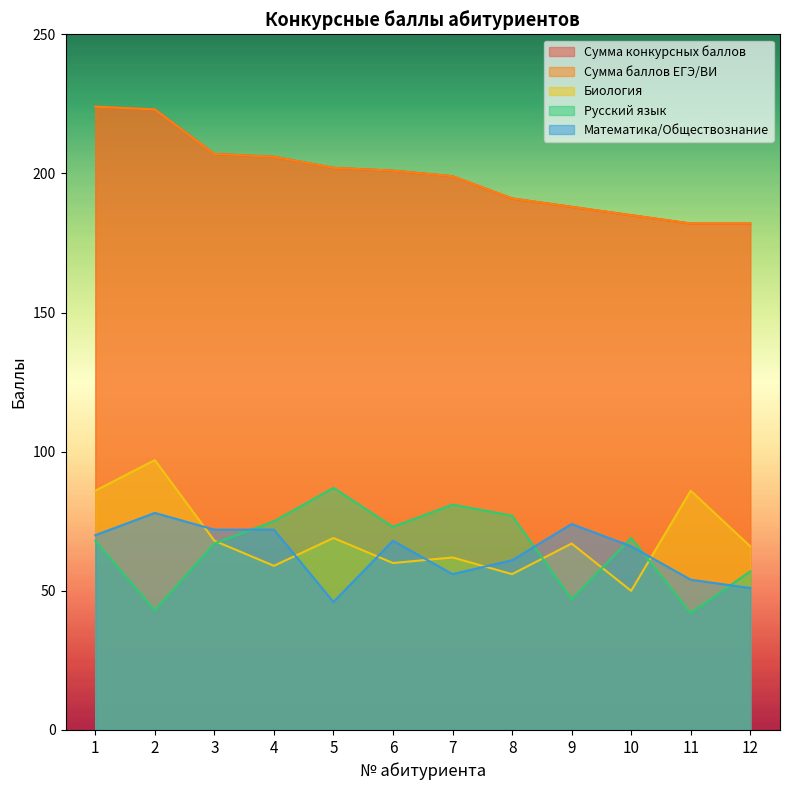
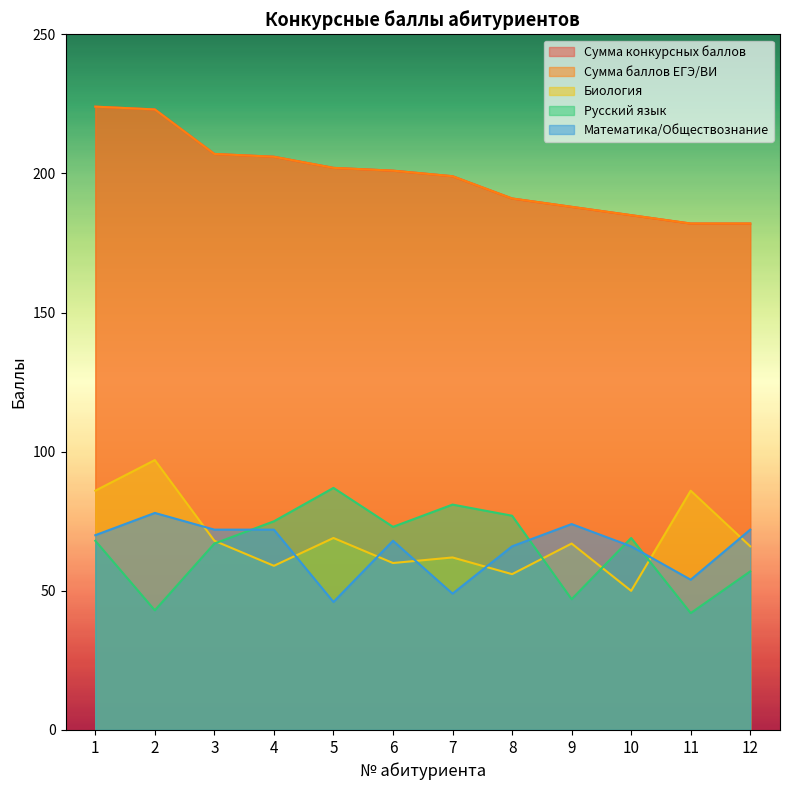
  {
    "Русский язык": {
      "1": 68,
      "2": 43,
      "3": 67,
      "4": 75,
      "5": 87,
      "6": 73,
      "7": 81,
      "8": 77,
      "9": 47,
      "10": 69,
      "11": 42,
      "12": 57
    },
    "Математика/Обществознание": {
      "1": 70,
      "2": 78,
      "3": 72,
      "4": 72,
      "5": 46,
      "6": 68,
-     "7": 56,
-     "8": 61,
+     "7": 49,
+     "8": 66,
      "9": 74,
      "10": 66,
      "11": 54,
-     "12": 51
+     "12": 72
    }
  }
